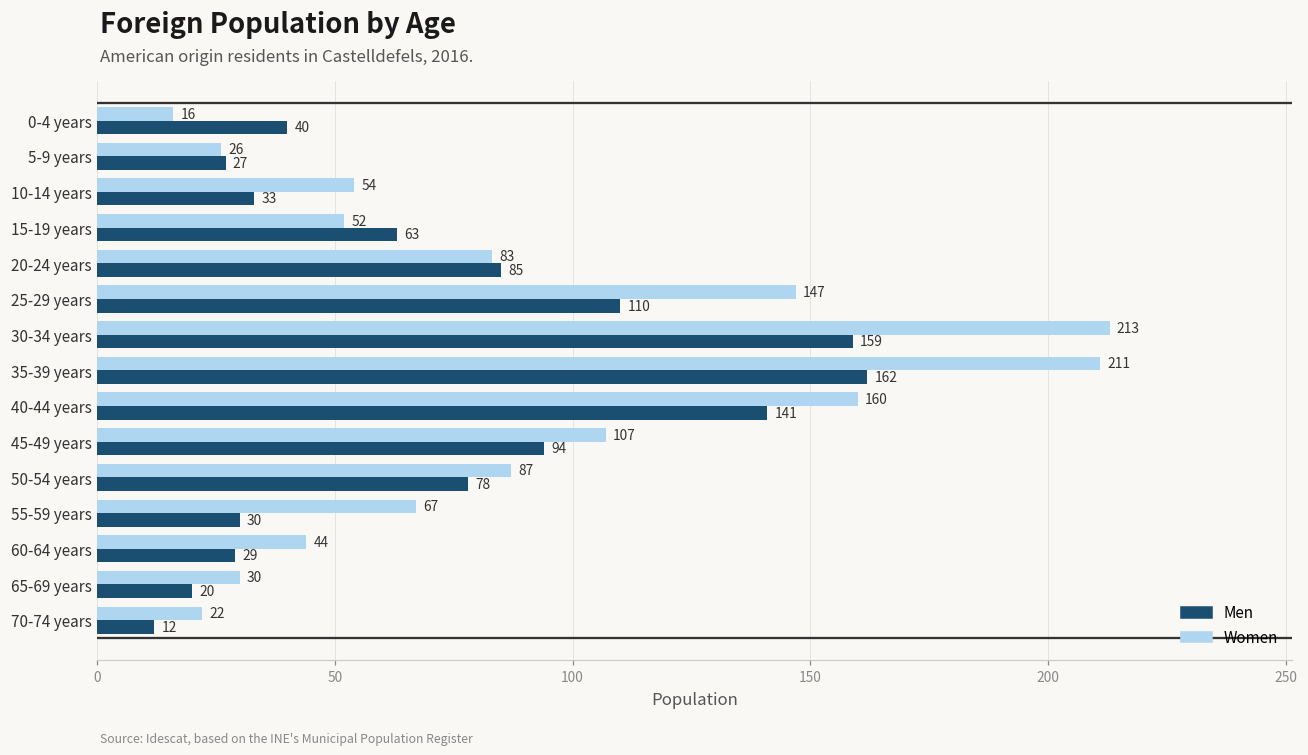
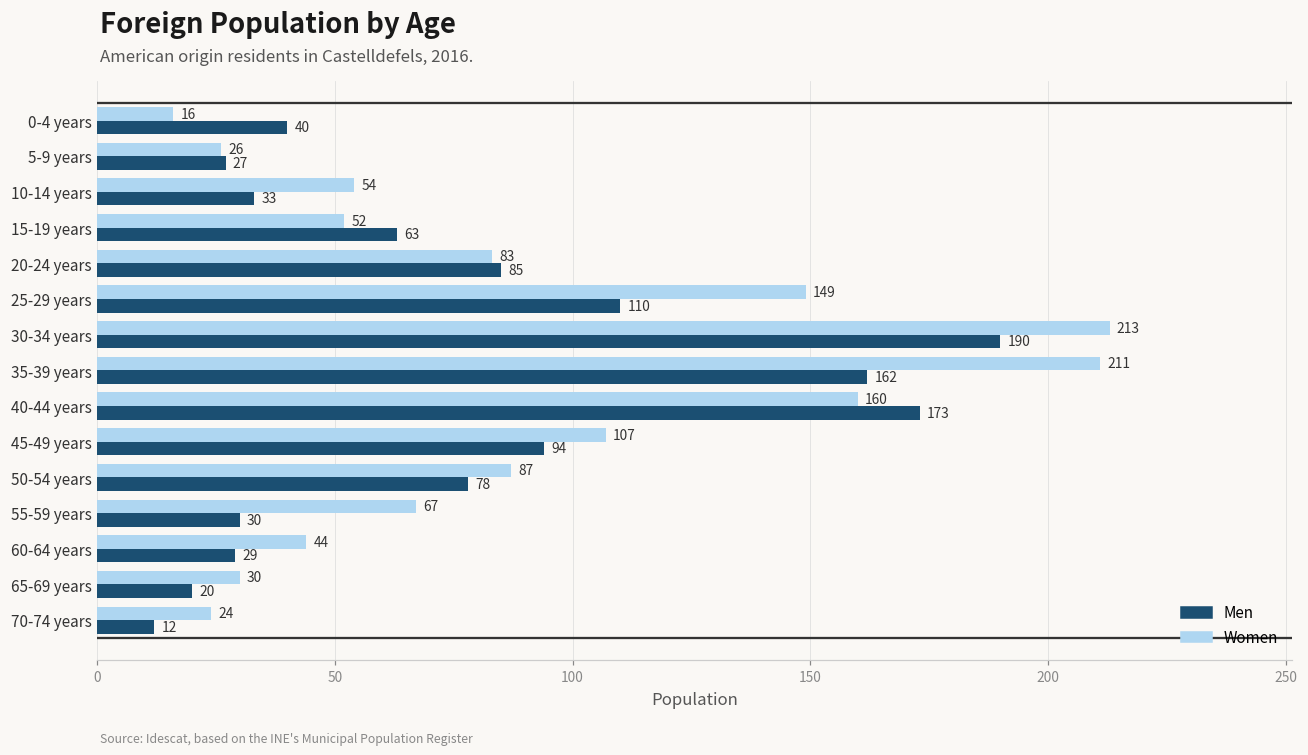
  {
    "Men": {
      "0-4 years": 40,
      "5-9 years": 27,
      "10-14 years": 33,
      "15-19 years": 63,
      "20-24 years": 85,
      "25-29 years": 110,
-     "30-34 years": 159,
+     "30-34 years": 190,
      "35-39 years": 162,
-     "40-44 years": 141,
+     "40-44 years": 173,
      "45-49 years": 94,
      "50-54 years": 78,
      "55-59 years": 30,
      "60-64 years": 29,
      "65-69 years": 20,
      "70-74 years": 12
    },
    "Women": {
      "0-4 years": 16,
      "5-9 years": 26,
      "10-14 years": 54,
      "15-19 years": 52,
      "20-24 years": 83,
-     "25-29 years": 147,
+     "25-29 years": 149,
      "30-34 years": 213,
      "35-39 years": 211,
      "40-44 years": 160,
      "45-49 years": 107,
      "50-54 years": 87,
      "55-59 years": 67,
      "60-64 years": 44,
      "65-69 years": 30,
-     "70-74 years": 22
+     "70-74 years": 24
    }
  }
